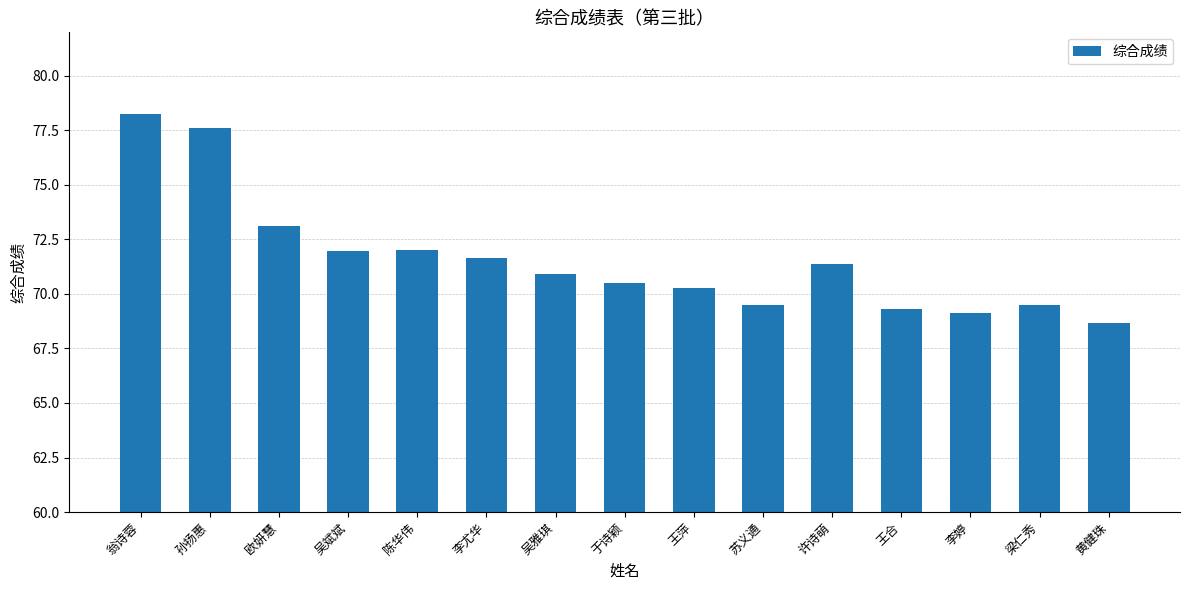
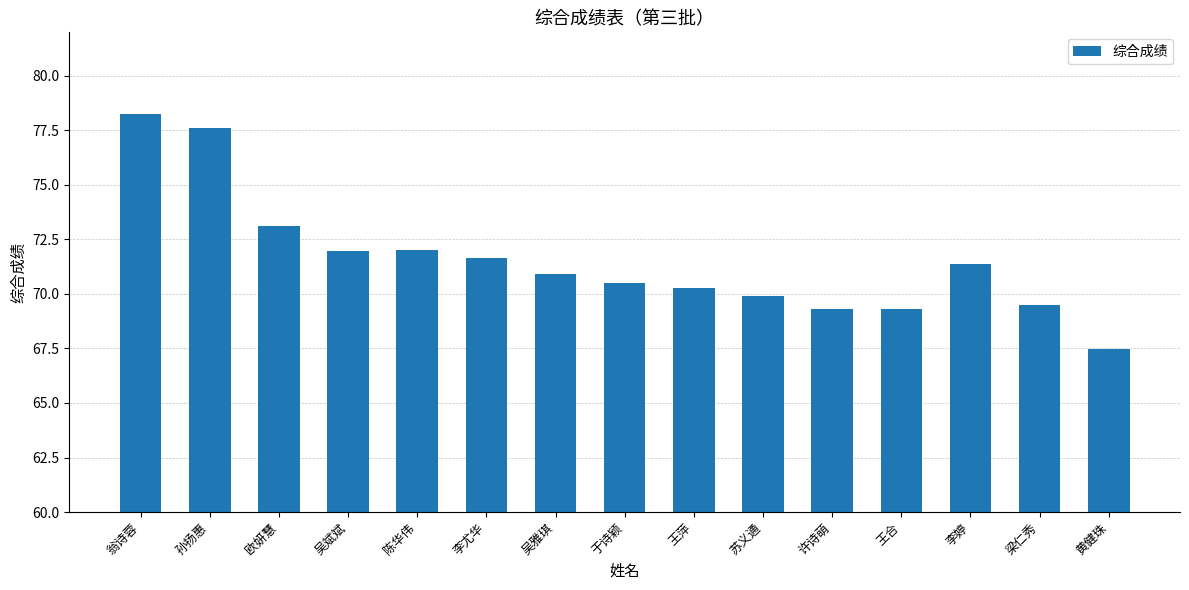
  {
    "翁诗蓉": 78.2,
    "孙扬惠": 77.6,
    "欧妍慧": 73.1,
    "吴斌斌": 72.0,
    "陈华伟": 72.0,
    "李尤华": 71.7,
    "吴雅琪": 70.9,
    "于诗颖": 70.5,
    "王萍": 70.3,
-   "苏义通": 69.5,
-   "许诗萌": 71.4,
+   "苏义通": 69.9,
+   "许诗萌": 69.3,
    "王合": 69.3,
-   "李婷": 69.1,
+   "李婷": 71.4,
    "梁仁秀": 69.5,
-   "黄健珠": 68.7
+   "黄健珠": 67.5
  }
